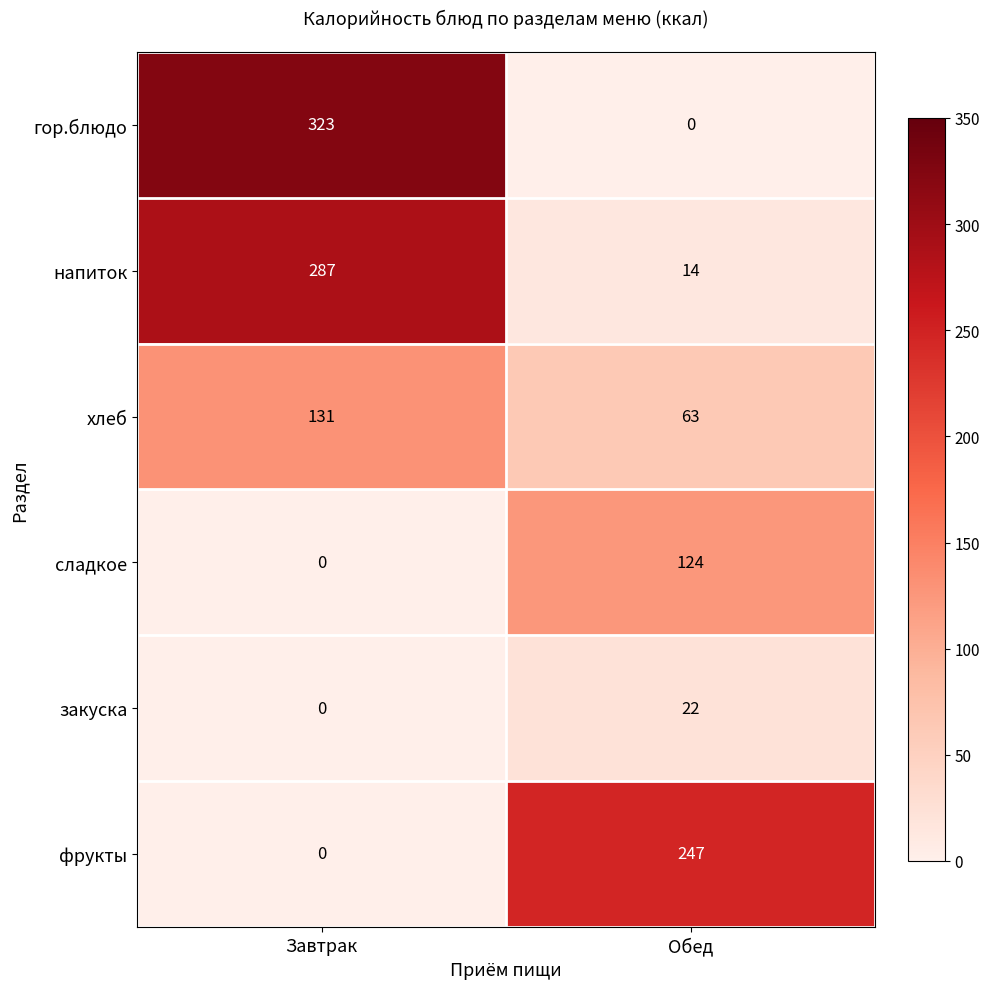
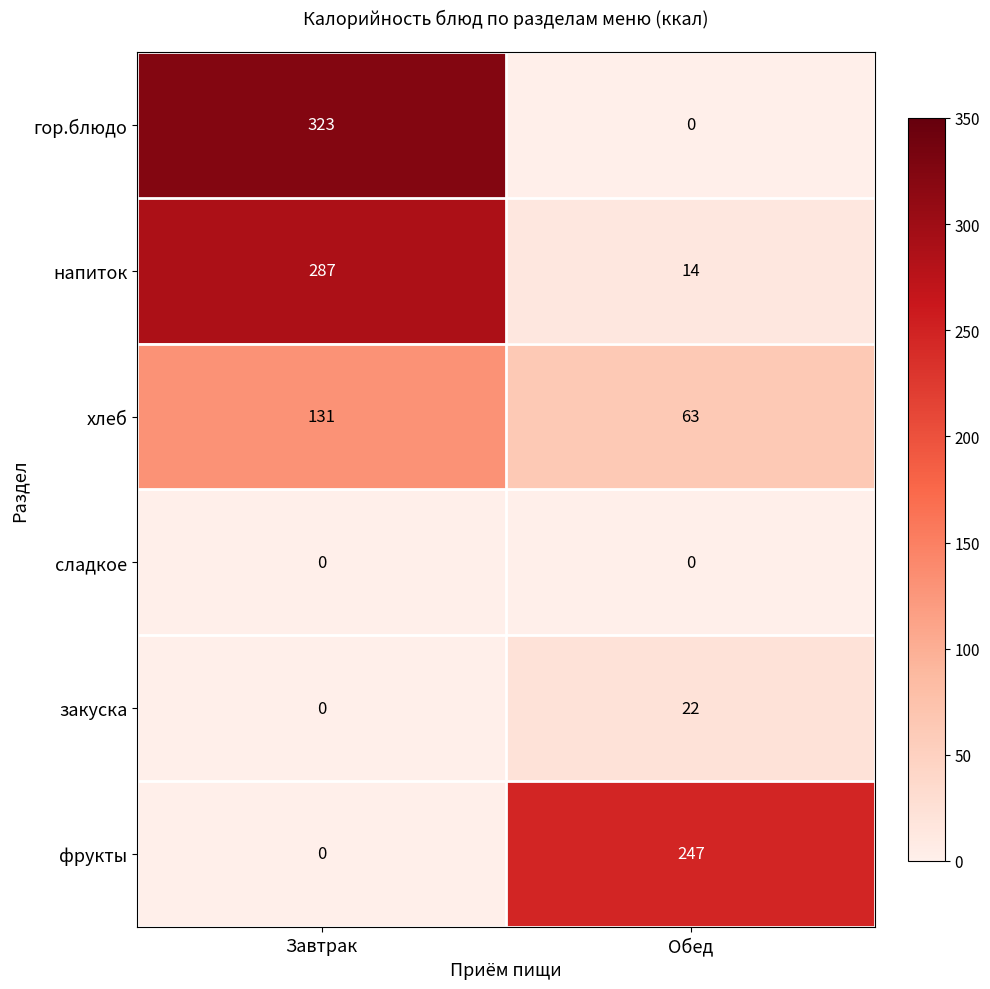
  {
    "гор.блюдо": {
      "Завтрак": 323,
      "Обед": 0
    },
    "напиток": {
      "Завтрак": 287,
      "Обед": 14
    },
    "хлеб": {
      "Завтрак": 131,
      "Обед": 63
    },
    "сладкое": {
      "Завтрак": 0,
-     "Обед": 124
+     "Обед": 0
    },
    "закуска": {
      "Завтрак": 0,
      "Обед": 22
    },
    "фрукты": {
      "Завтрак": 0,
      "Обед": 247
    }
  }
